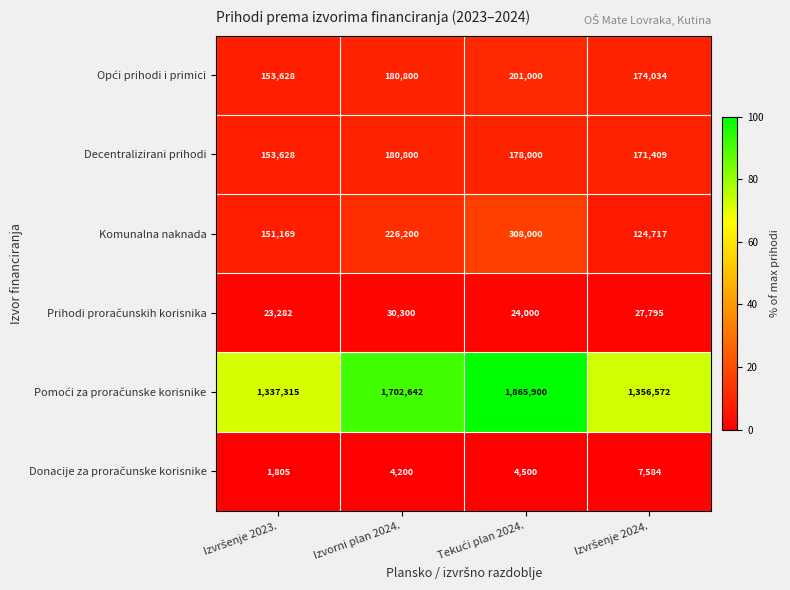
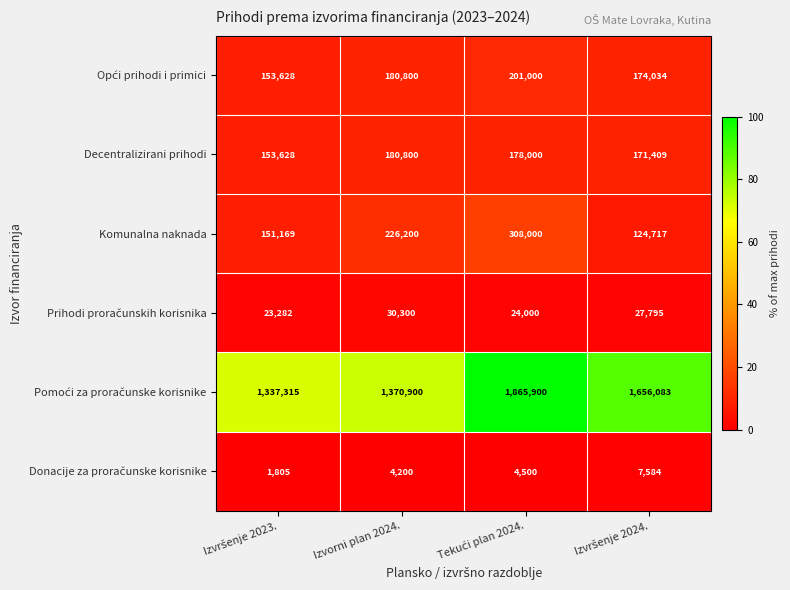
  {
    "Opći prihodi i primici": {
      "Izvršenje 2023.": "153,628",
      "Izvorni plan 2024.": "180,800",
      "Tekući plan 2024.": "201,000",
      "Izvršenje 2024.": "174,034"
    },
    "Decentralizirani prihodi": {
      "Izvršenje 2023.": "153,628",
      "Izvorni plan 2024.": "180,800",
      "Tekući plan 2024.": "178,000",
      "Izvršenje 2024.": "171,409"
    },
    "Komunalna naknada": {
      "Izvršenje 2023.": "151,169",
      "Izvorni plan 2024.": "226,200",
      "Tekući plan 2024.": "308,000",
      "Izvršenje 2024.": "124,717"
    },
    "Prihodi proračunskih korisnika": {
      "Izvršenje 2023.": "23,282",
      "Izvorni plan 2024.": "30,300",
      "Tekući plan 2024.": "24,000",
      "Izvršenje 2024.": "27,795"
    },
    "Pomoći za proračunske korisnike": {
      "Izvršenje 2023.": "1,337,315",
-     "Izvorni plan 2024.": "1,702,642",
+     "Izvorni plan 2024.": "1,370,900",
      "Tekući plan 2024.": "1,865,900",
-     "Izvršenje 2024.": "1,356,572"
+     "Izvršenje 2024.": "1,656,083"
    },
    "Donacije za proračunske korisnike": {
      "Izvršenje 2023.": "1,805",
      "Izvorni plan 2024.": "4,200",
      "Tekući plan 2024.": "4,500",
      "Izvršenje 2024.": "7,584"
    }
  }
